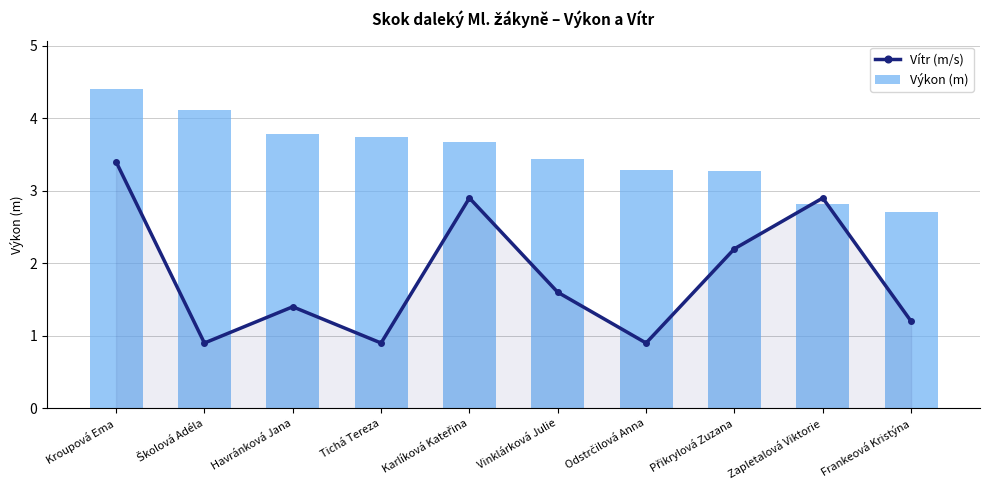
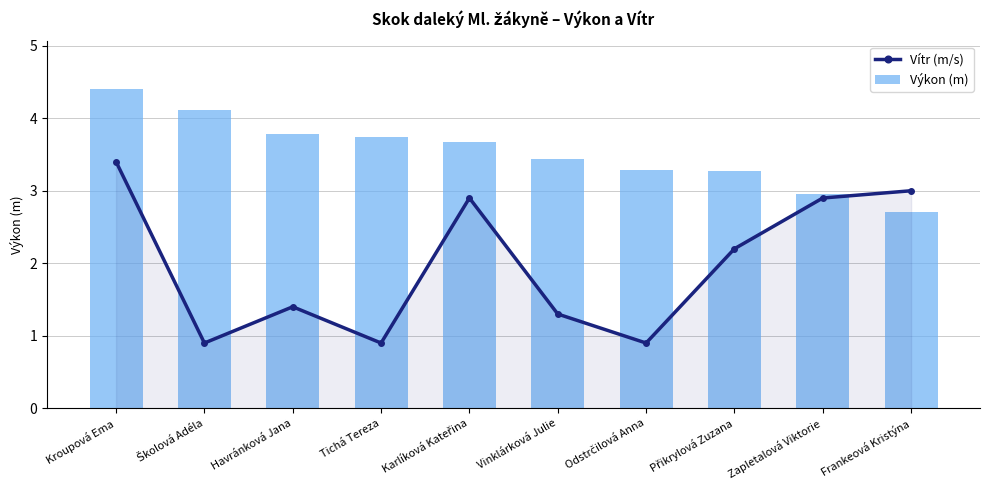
  {
    "Vítr (m/s)": {
      "Kroupová Ema": 3.4,
      "Školová Adéla": 0.9,
      "Havránková Jana": 1.4,
      "Tichá Tereza": 0.9,
      "Karlíková Kateřina": 2.9,
-     "Vinklárková Julie": 1.6,
+     "Vinklárková Julie": 1.3,
      "Odstrčilová Anna": 0.9,
      "Přikrylová Zuzana": 2.2,
      "Zapletalová Viktorie": 2.9,
-     "Frankeová Kristýna": 1.2
+     "Frankeová Kristýna": 3.0
    },
    "Výkon (m)": {
      "Kroupová Ema": 4.4,
      "Školová Adéla": 4.1,
      "Havránková Jana": 3.8,
      "Tichá Tereza": 3.7,
      "Karlíková Kateřina": 3.7,
      "Vinklárková Julie": 3.4,
      "Odstrčilová Anna": 3.3,
      "Přikrylová Zuzana": 3.3,
-     "Zapletalová Viktorie": 2.8,
+     "Zapletalová Viktorie": 3.0,
      "Frankeová Kristýna": 2.7
    }
  }
